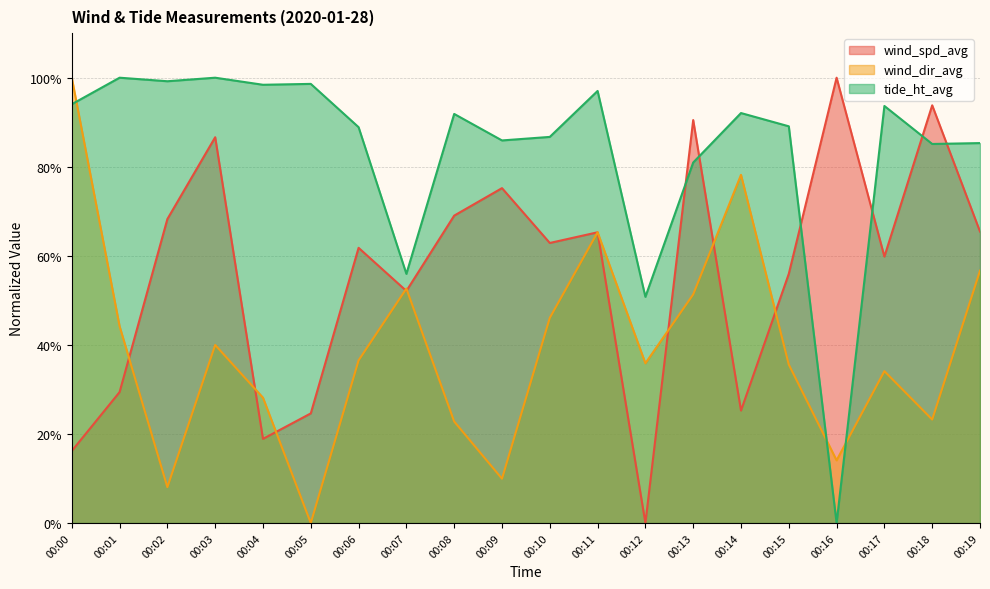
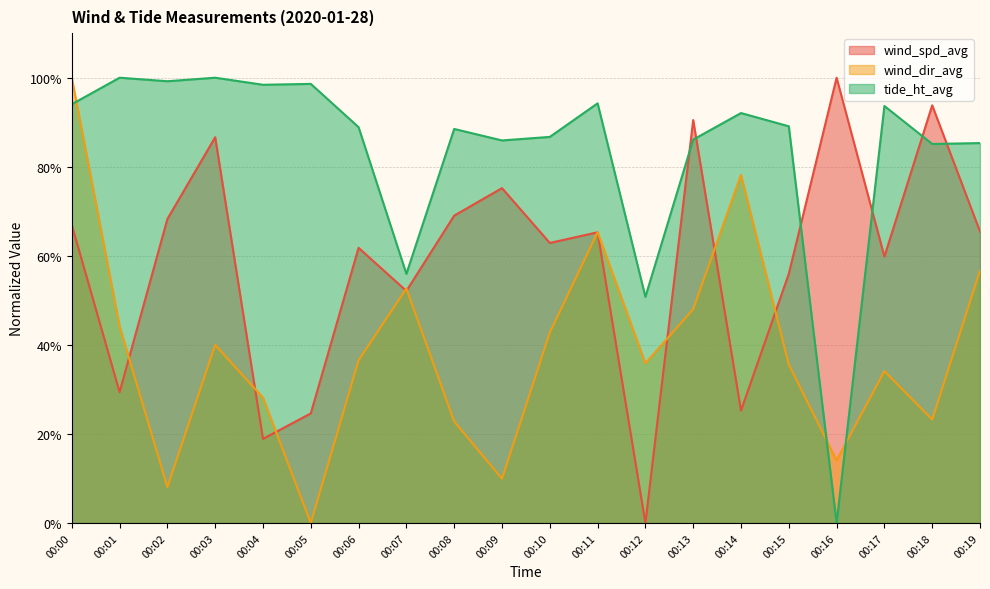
  {
    "wind_spd_avg": {
-     "00:00": "16%",
+     "00:00": "67%",
      "00:01": "29%",
      "00:02": "68%",
      "00:03": "87%",
      "00:04": "19%",
      "00:05": "25%",
      "00:06": "62%",
      "00:08": "69%",
      "00:09": "75%",
      "00:10": "63%",
      "00:12": "0%",
      "00:13": "90%",
      "00:14": "25%",
      "00:15": "56%",
      "00:16": "100%",
      "00:17": "60%",
      "00:18": "94%",
      "00:19": "65%"
    },
    "wind_dir_avg": {
      "00:00": "100%",
      "00:01": "44%",
      "00:02": "8%",
      "00:03": "40%",
      "00:04": "28%",
      "00:05": "0%",
      "00:06": "37%",
      "00:08": "23%",
      "00:09": "10%",
-     "00:10": "46%",
+     "00:10": "43%",
      "00:12": "36%",
-     "00:13": "51%",
+     "00:13": "48%",
      "00:14": "78%",
      "00:15": "36%",
      "00:16": "14%",
      "00:17": "34%",
      "00:18": "23%",
      "00:19": "57%"
    },
    "tide_ht_avg": {
      "00:00": "94%",
      "00:01": "100%",
      "00:02": "99%",
      "00:03": "100%",
      "00:04": "98%",
      "00:05": "99%",
      "00:06": "89%",
      "00:07": "56%",
-     "00:08": "92%",
+     "00:08": "88%",
      "00:09": "86%",
      "00:10": "87%",
-     "00:11": "97%",
+     "00:11": "94%",
      "00:12": "51%",
-     "00:13": "81%",
+     "00:13": "86%",
      "00:14": "92%",
      "00:15": "89%",
      "00:16": "0%",
      "00:17": "94%",
      "00:18": "85%",
      "00:19": "85%"
    }
  }
